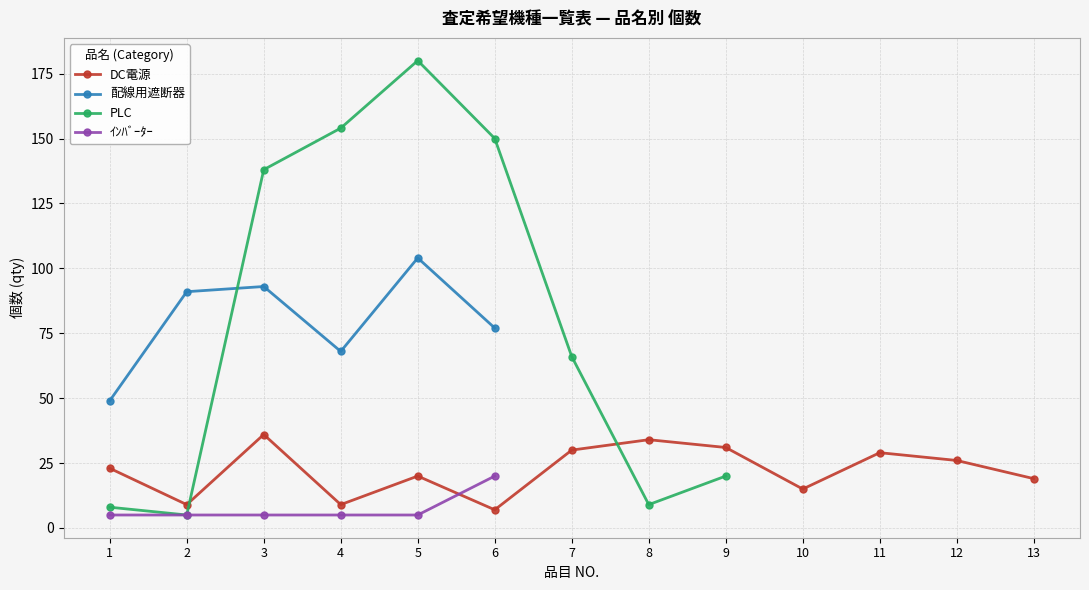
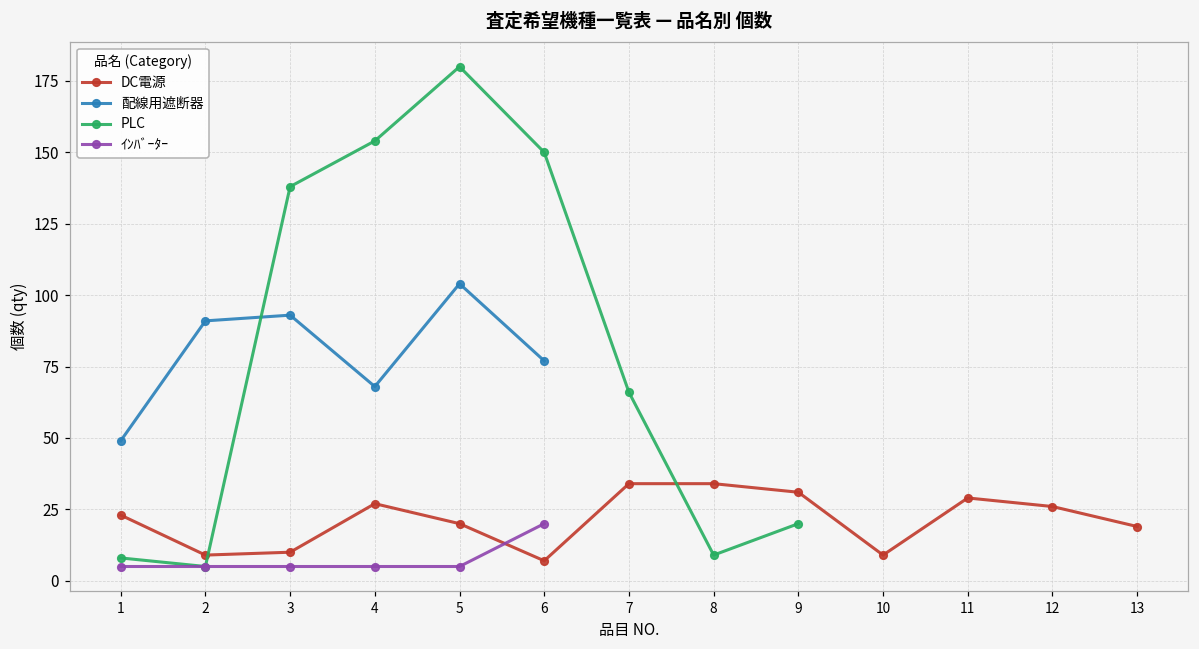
  {
    "DC電源": {
      "1": 23,
      "2": 9,
-     "3": 36,
-     "4": 9,
+     "3": 10,
+     "4": 27,
      "5": 20,
      "6": 7,
-     "7": 30,
+     "7": 34,
      "8": 34,
      "9": 31,
-     "10": 15,
+     "10": 9,
      "11": 29,
      "12": 26,
      "13": 19
    },
    "配線用遮断器": {
      "1": 49,
      "2": 91,
      "3": 93,
      "4": 68,
      "5": 104,
      "6": 77
    },
    "PLC": {
      "1": 8,
      "3": 138,
      "4": 154,
      "5": 180,
      "6": 150,
      "7": 66,
      "8": 9,
      "9": 20
    },
    "ｲﾝﾊﾞｰﾀｰ": {
      "1": 5,
      "3": 5,
      "4": 5,
      "5": 5,
      "6": 20
    }
  }
